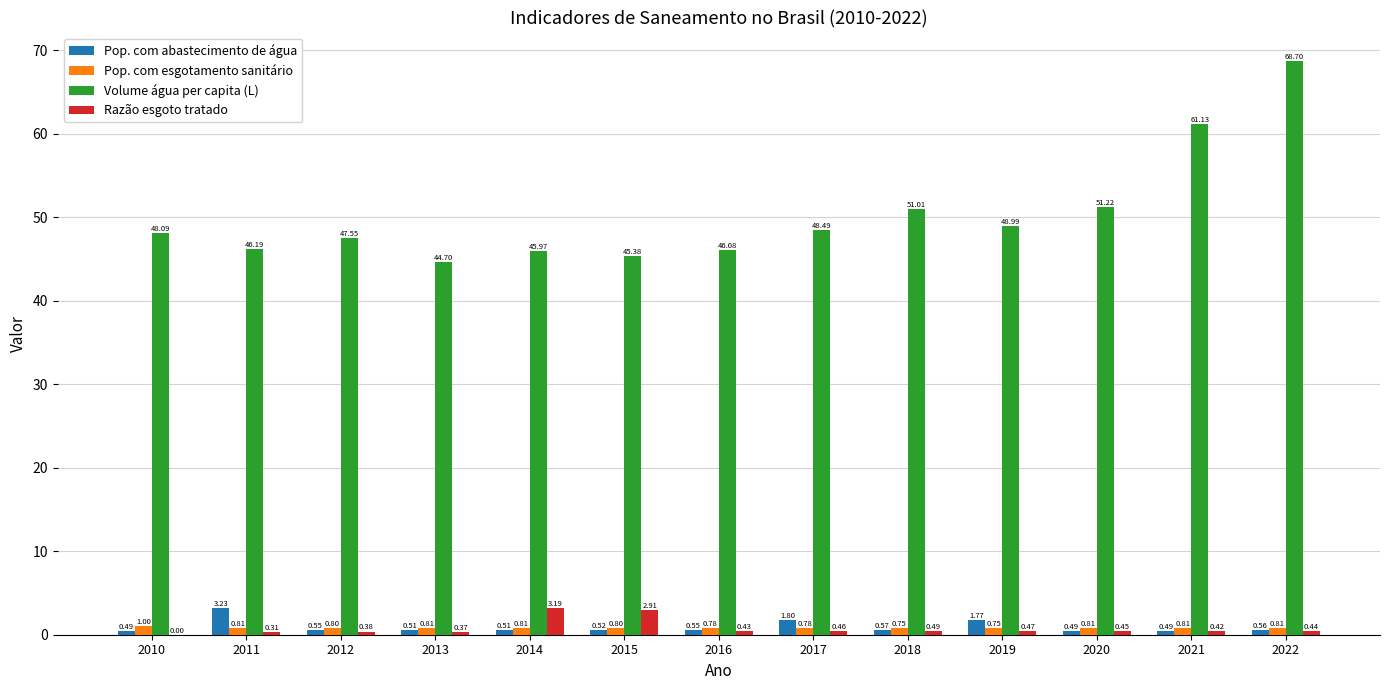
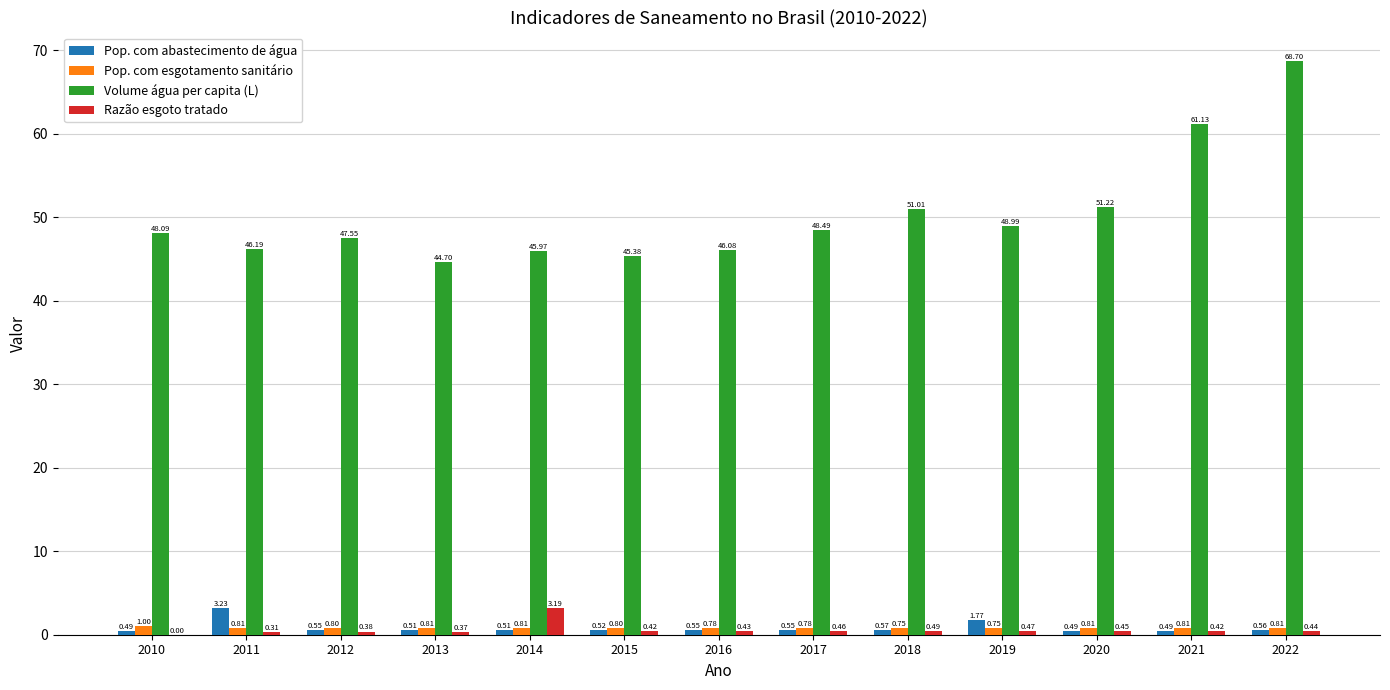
  {
    "Pop. com abastecimento de água": {
      "2010": 0.49,
      "2011": 3.23,
      "2012": 0.55,
      "2013": 0.51,
      "2014": 0.51,
      "2015": 0.52,
      "2016": 0.55,
-     "2017": 1.80,
+     "2017": 0.55,
      "2018": 0.57,
      "2019": 1.77,
      "2020": 0.49,
      "2021": 0.49,
      "2022": 0.56
    },
    "Pop. com esgotamento sanitário": {
      "2010": 1.00,
      "2011": 0.81,
      "2012": 0.80,
      "2013": 0.81,
      "2014": 0.81,
      "2015": 0.80,
      "2016": 0.78,
      "2017": 0.78,
      "2018": 0.75,
      "2019": 0.75,
      "2020": 0.81,
      "2021": 0.81,
      "2022": 0.81
    },
    "Volume água per capita (L)": {
      "2010": 48.09,
      "2011": 46.19,
      "2012": 47.55,
      "2013": 44.70,
      "2014": 45.97,
      "2015": 45.38,
      "2016": 46.08,
      "2017": 48.49,
      "2018": 51.01,
      "2019": 48.99,
      "2020": 51.22,
      "2021": 61.13,
      "2022": 68.70
    },
    "Razão esgoto tratado": {
      "2010": 0.00,
      "2011": 0.31,
      "2012": 0.38,
      "2013": 0.37,
      "2014": 3.19,
-     "2015": 2.91,
+     "2015": 0.42,
      "2016": 0.43,
      "2017": 0.46,
      "2018": 0.49,
      "2019": 0.47,
      "2020": 0.45,
      "2021": 0.42,
      "2022": 0.44
    }
  }
